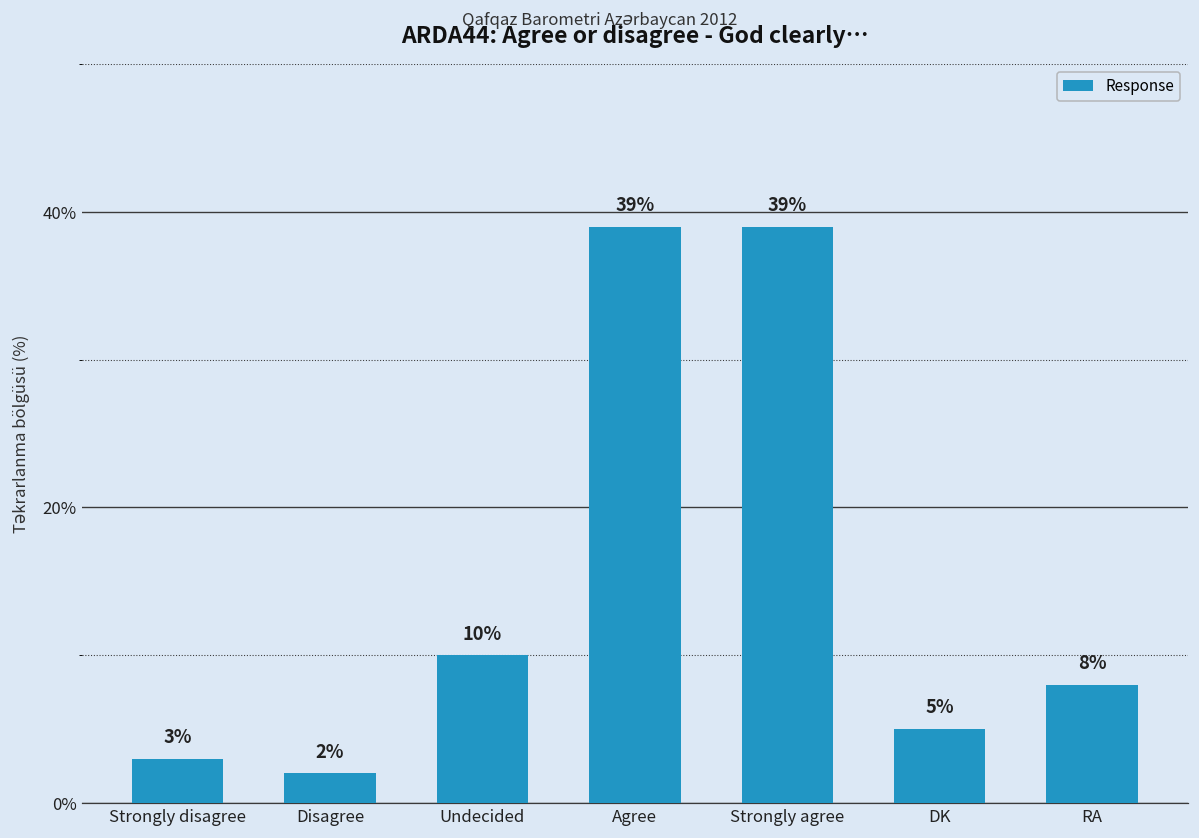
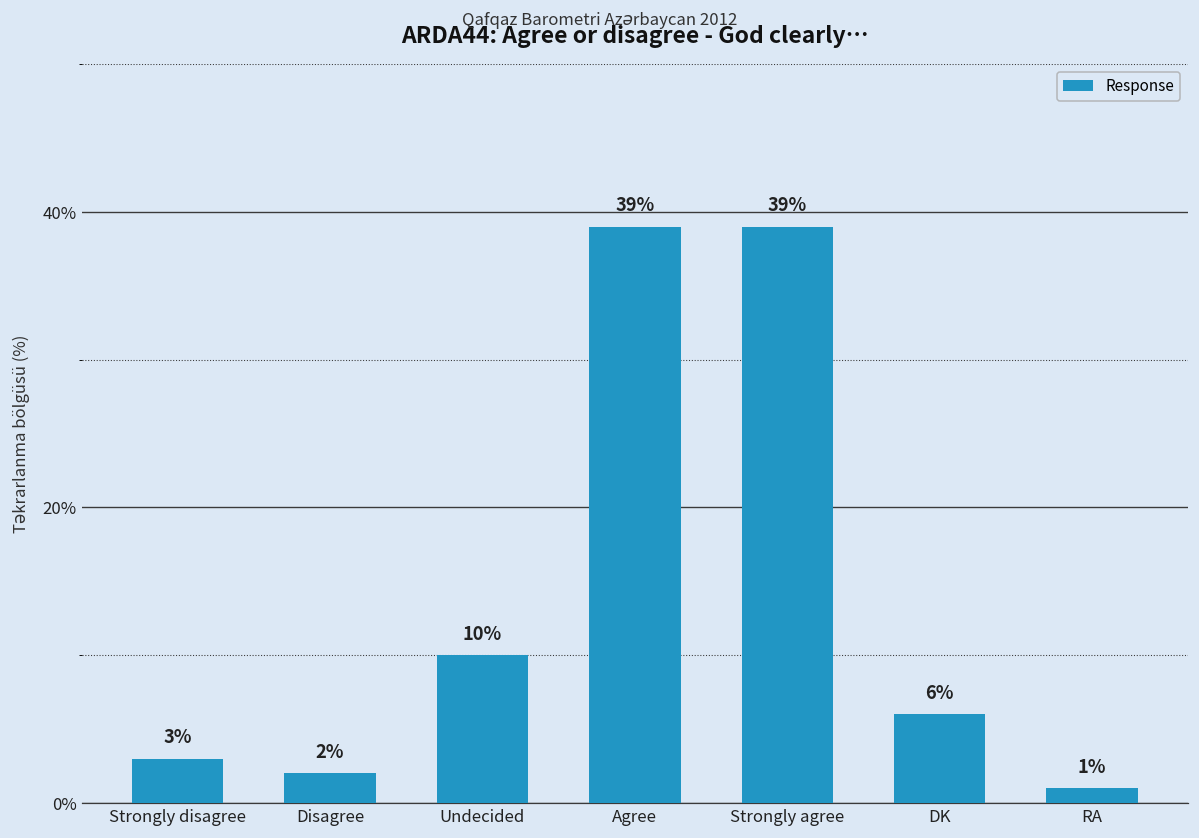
  {
    "Strongly disagree": "3%",
    "Disagree": "2%",
    "Undecided": "10%",
    "Agree": "39%",
    "Strongly agree": "39%",
-   "DK": "5%",
-   "RA": "8%"
+   "DK": "6%",
+   "RA": "1%"
  }
